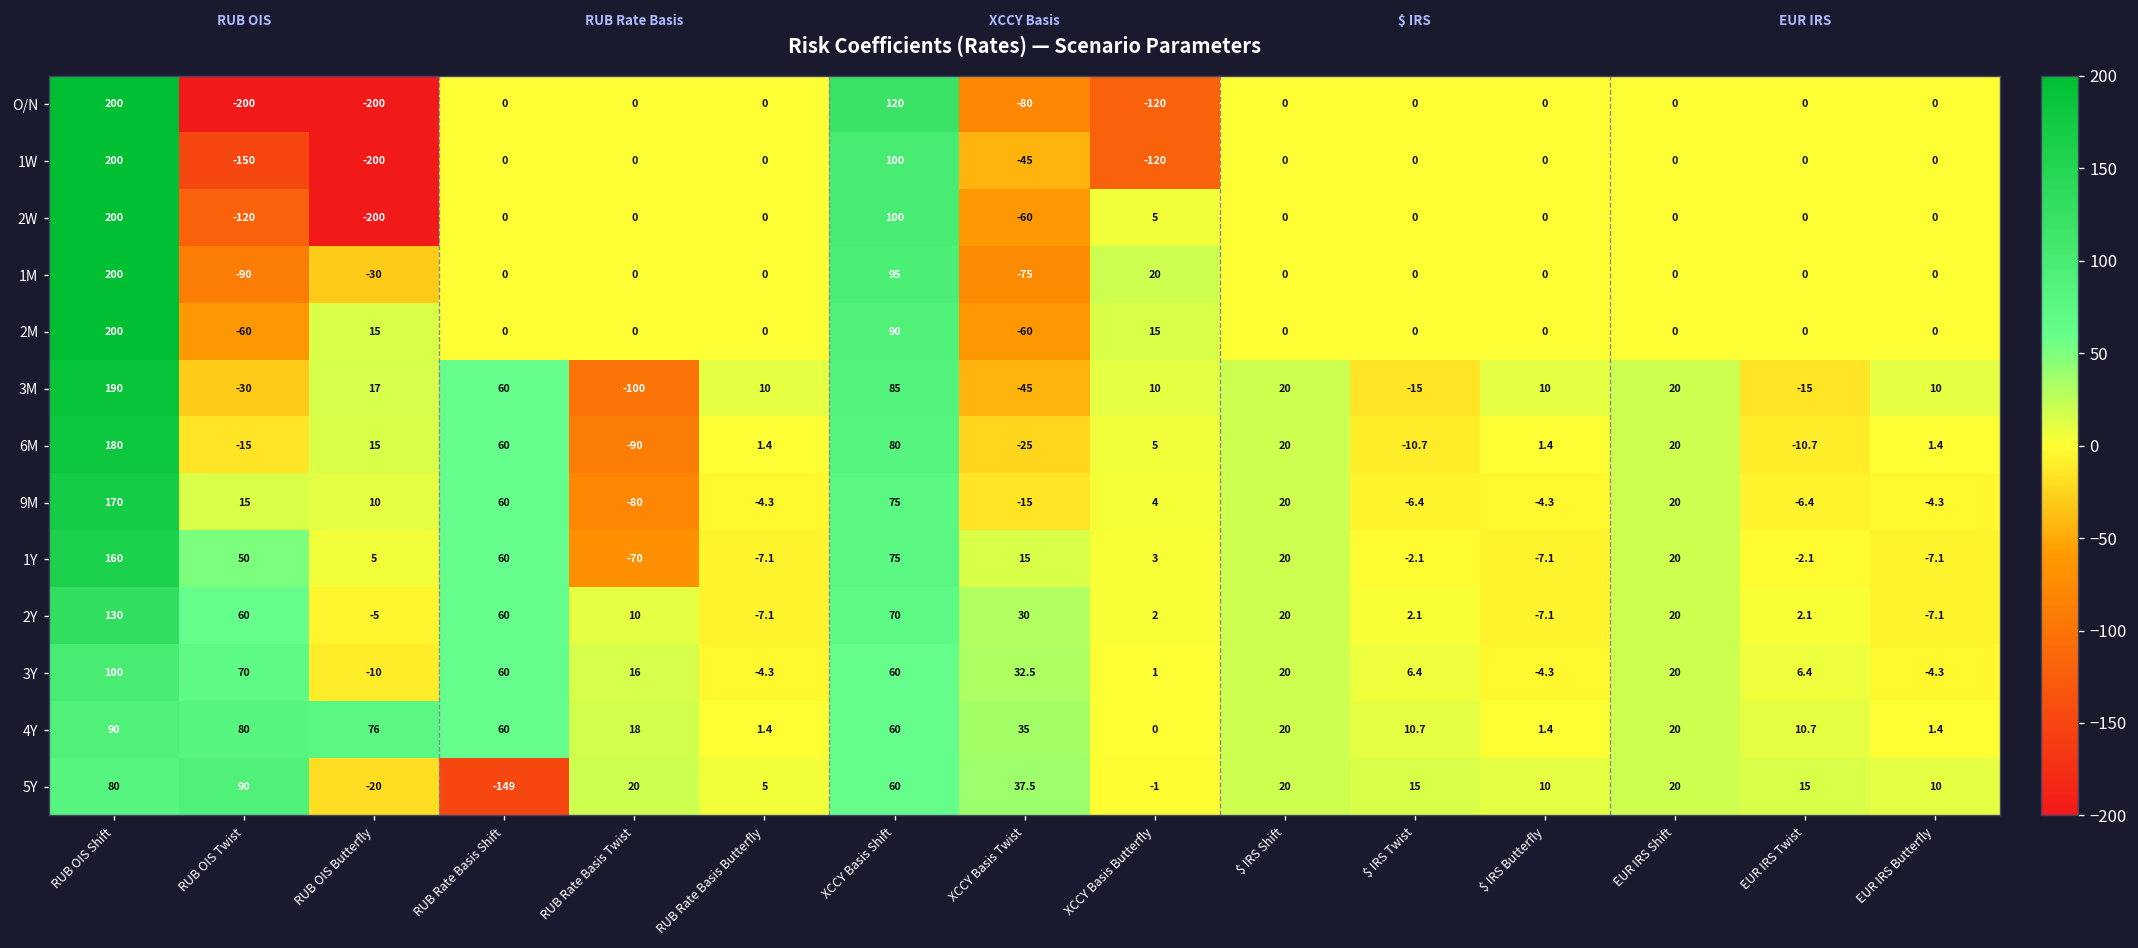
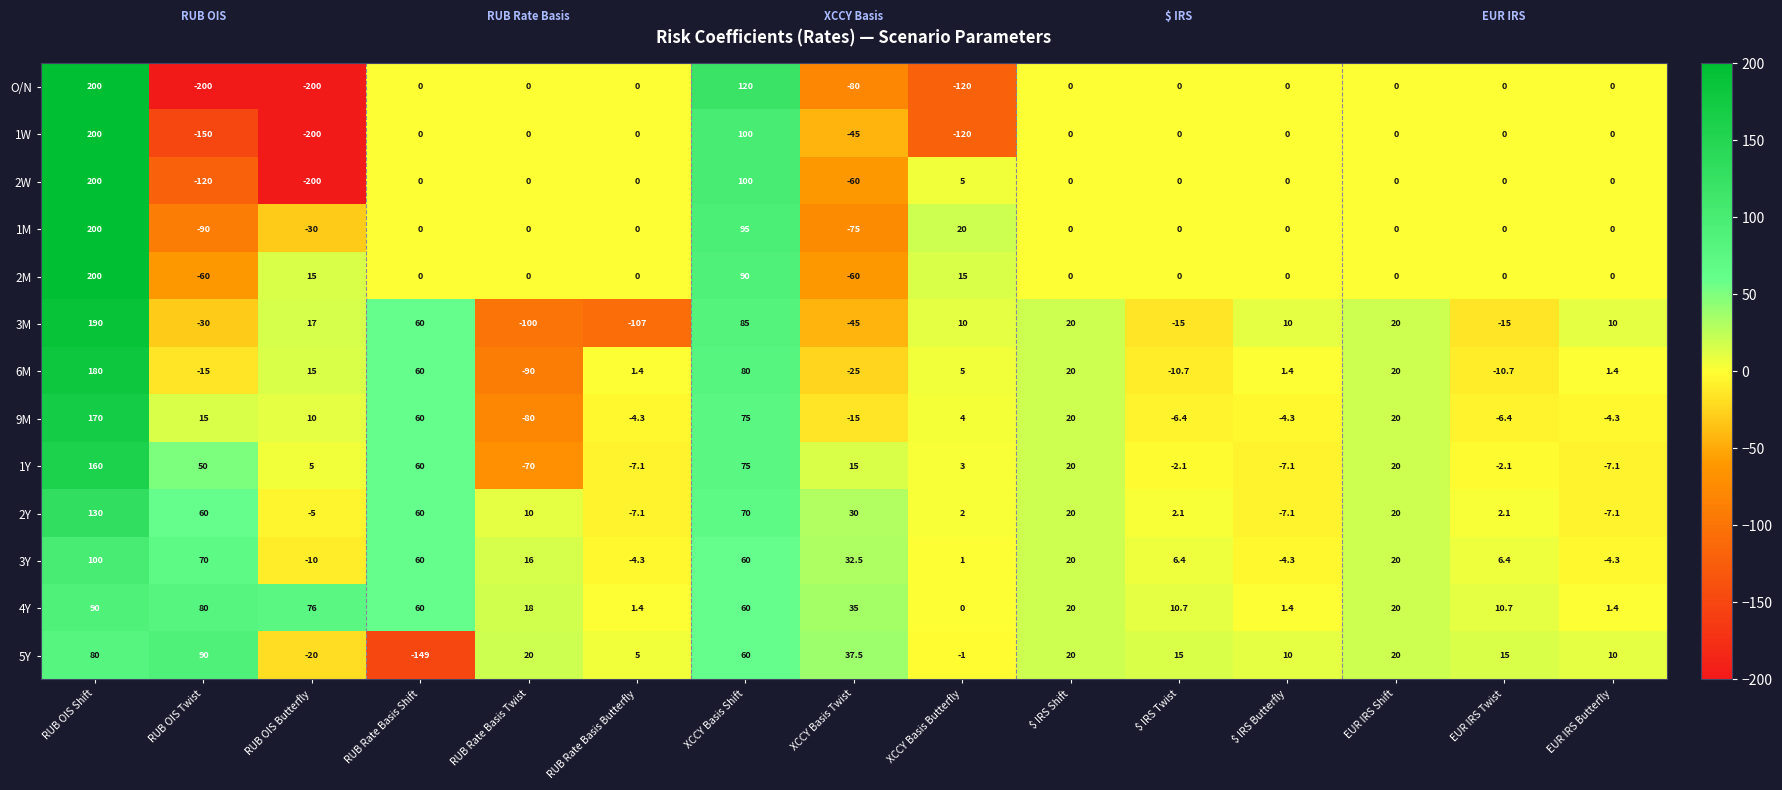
  {
    "O/N": {
      "RUB OIS Shift": 200,
      "RUB OIS Twist": -200,
      "RUB OIS Butterfly": -200,
      "RUB Rate Basis Shift": 0,
      "RUB Rate Basis Twist": 0,
      "RUB Rate Basis Butterfly": 0,
      "XCCY Basis Shift": 120,
      "XCCY Basis Twist": -80,
      "XCCY Basis Butterfly": -120,
      "$ IRS Shift": 0,
      "$ IRS Twist": 0,
      "$ IRS Butterfly": 0,
      "EUR IRS Shift": 0,
      "EUR IRS Twist": 0,
      "EUR IRS Butterfly": 0
    },
    "1W": {
      "RUB OIS Shift": 200,
      "RUB OIS Twist": -150,
      "RUB OIS Butterfly": -200,
      "RUB Rate Basis Shift": 0,
      "RUB Rate Basis Twist": 0,
      "RUB Rate Basis Butterfly": 0,
      "XCCY Basis Shift": 100,
      "XCCY Basis Twist": -45,
      "XCCY Basis Butterfly": -120,
      "$ IRS Shift": 0,
      "$ IRS Twist": 0,
      "$ IRS Butterfly": 0,
      "EUR IRS Shift": 0,
      "EUR IRS Twist": 0,
      "EUR IRS Butterfly": 0
    },
    "2W": {
      "RUB OIS Shift": 200,
      "RUB OIS Twist": -120,
      "RUB OIS Butterfly": -200,
      "RUB Rate Basis Shift": 0,
      "RUB Rate Basis Twist": 0,
      "RUB Rate Basis Butterfly": 0,
      "XCCY Basis Shift": 100,
      "XCCY Basis Twist": -60,
      "XCCY Basis Butterfly": 5,
      "$ IRS Shift": 0,
      "$ IRS Twist": 0,
      "$ IRS Butterfly": 0,
      "EUR IRS Shift": 0,
      "EUR IRS Twist": 0,
      "EUR IRS Butterfly": 0
    },
    "1M": {
      "RUB OIS Shift": 200,
      "RUB OIS Twist": -90,
      "RUB OIS Butterfly": -30,
      "RUB Rate Basis Shift": 0,
      "RUB Rate Basis Twist": 0,
      "RUB Rate Basis Butterfly": 0,
      "XCCY Basis Shift": 95,
      "XCCY Basis Twist": -75,
      "XCCY Basis Butterfly": 20,
      "$ IRS Shift": 0,
      "$ IRS Twist": 0,
      "$ IRS Butterfly": 0,
      "EUR IRS Shift": 0,
      "EUR IRS Twist": 0,
      "EUR IRS Butterfly": 0
    },
    "2M": {
      "RUB OIS Shift": 200,
      "RUB OIS Twist": -60,
      "RUB OIS Butterfly": 15,
      "RUB Rate Basis Shift": 0,
      "RUB Rate Basis Twist": 0,
      "RUB Rate Basis Butterfly": 0,
      "XCCY Basis Shift": 90,
      "XCCY Basis Twist": -60,
      "XCCY Basis Butterfly": 15,
      "$ IRS Shift": 0,
      "$ IRS Twist": 0,
      "$ IRS Butterfly": 0,
      "EUR IRS Shift": 0,
      "EUR IRS Twist": 0,
      "EUR IRS Butterfly": 0
    },
    "3M": {
      "RUB OIS Shift": 190,
      "RUB OIS Twist": -30,
      "RUB OIS Butterfly": 17,
      "RUB Rate Basis Shift": 60,
      "RUB Rate Basis Twist": -100,
-     "RUB Rate Basis Butterfly": 10,
+     "RUB Rate Basis Butterfly": -107,
      "XCCY Basis Shift": 85,
      "XCCY Basis Twist": -45,
      "XCCY Basis Butterfly": 10,
      "$ IRS Shift": 20,
      "$ IRS Twist": -15,
      "$ IRS Butterfly": 10,
      "EUR IRS Shift": 20,
      "EUR IRS Twist": -15,
      "EUR IRS Butterfly": 10
    },
    "6M": {
      "RUB OIS Shift": 180,
      "RUB OIS Twist": -15,
      "RUB OIS Butterfly": 15,
      "RUB Rate Basis Shift": 60,
      "RUB Rate Basis Twist": -90,
      "RUB Rate Basis Butterfly": 1.4,
      "XCCY Basis Shift": 80,
      "XCCY Basis Twist": -25,
      "XCCY Basis Butterfly": 5,
      "$ IRS Shift": 20,
      "$ IRS Twist": -10.7,
      "$ IRS Butterfly": 1.4,
      "EUR IRS Shift": 20,
      "EUR IRS Twist": -10.7,
      "EUR IRS Butterfly": 1.4
    },
    "9M": {
      "RUB OIS Shift": 170,
      "RUB OIS Twist": 15,
      "RUB OIS Butterfly": 10,
      "RUB Rate Basis Shift": 60,
      "RUB Rate Basis Twist": -80,
      "RUB Rate Basis Butterfly": -4.3,
      "XCCY Basis Shift": 75,
      "XCCY Basis Twist": -15,
      "XCCY Basis Butterfly": 4,
      "$ IRS Shift": 20,
      "$ IRS Twist": -6.4,
      "$ IRS Butterfly": -4.3,
      "EUR IRS Shift": 20,
      "EUR IRS Twist": -6.4,
      "EUR IRS Butterfly": -4.3
    },
    "1Y": {
      "RUB OIS Shift": 160,
      "RUB OIS Twist": 50,
      "RUB OIS Butterfly": 5,
      "RUB Rate Basis Shift": 60,
      "RUB Rate Basis Twist": -70,
      "RUB Rate Basis Butterfly": -7.1,
      "XCCY Basis Shift": 75,
      "XCCY Basis Twist": 15,
      "XCCY Basis Butterfly": 3,
      "$ IRS Shift": 20,
      "$ IRS Twist": -2.1,
      "$ IRS Butterfly": -7.1,
      "EUR IRS Shift": 20,
      "EUR IRS Twist": -2.1,
      "EUR IRS Butterfly": -7.1
    },
    "2Y": {
      "RUB OIS Shift": 130,
      "RUB OIS Twist": 60,
      "RUB OIS Butterfly": -5,
      "RUB Rate Basis Shift": 60,
      "RUB Rate Basis Twist": 10,
      "RUB Rate Basis Butterfly": -7.1,
      "XCCY Basis Shift": 70,
      "XCCY Basis Twist": 30,
      "XCCY Basis Butterfly": 2,
      "$ IRS Shift": 20,
      "$ IRS Twist": 2.1,
      "$ IRS Butterfly": -7.1,
      "EUR IRS Shift": 20,
      "EUR IRS Twist": 2.1,
      "EUR IRS Butterfly": -7.1
    },
    "3Y": {
      "RUB OIS Shift": 100,
      "RUB OIS Twist": 70,
      "RUB OIS Butterfly": -10,
      "RUB Rate Basis Shift": 60,
      "RUB Rate Basis Twist": 16,
      "RUB Rate Basis Butterfly": -4.3,
      "XCCY Basis Shift": 60,
      "XCCY Basis Twist": 32.5,
      "XCCY Basis Butterfly": 1,
      "$ IRS Shift": 20,
      "$ IRS Twist": 6.4,
      "$ IRS Butterfly": -4.3,
      "EUR IRS Shift": 20,
      "EUR IRS Twist": 6.4,
      "EUR IRS Butterfly": -4.3
    },
    "4Y": {
      "RUB OIS Shift": 90,
      "RUB OIS Twist": 80,
      "RUB OIS Butterfly": 76,
      "RUB Rate Basis Shift": 60,
      "RUB Rate Basis Twist": 18,
      "RUB Rate Basis Butterfly": 1.4,
      "XCCY Basis Shift": 60,
      "XCCY Basis Twist": 35,
      "XCCY Basis Butterfly": 0,
      "$ IRS Shift": 20,
      "$ IRS Twist": 10.7,
      "$ IRS Butterfly": 1.4,
      "EUR IRS Shift": 20,
      "EUR IRS Twist": 10.7,
      "EUR IRS Butterfly": 1.4
    },
    "5Y": {
      "RUB OIS Shift": 80,
      "RUB OIS Twist": 90,
      "RUB OIS Butterfly": -20,
      "RUB Rate Basis Shift": -149,
      "RUB Rate Basis Twist": 20,
      "RUB Rate Basis Butterfly": 5,
      "XCCY Basis Shift": 60,
      "XCCY Basis Twist": 37.5,
      "XCCY Basis Butterfly": -1,
      "$ IRS Shift": 20,
      "$ IRS Twist": 15,
      "$ IRS Butterfly": 10,
      "EUR IRS Shift": 20,
      "EUR IRS Twist": 15,
      "EUR IRS Butterfly": 10
    }
  }
